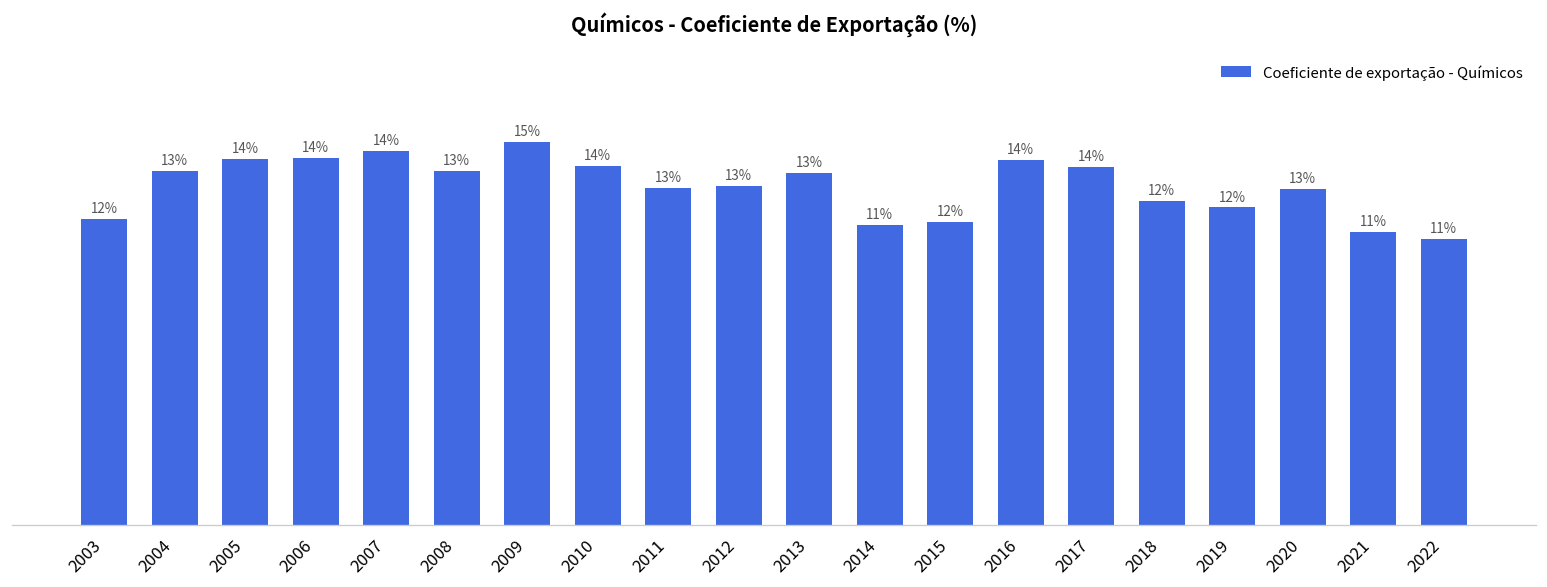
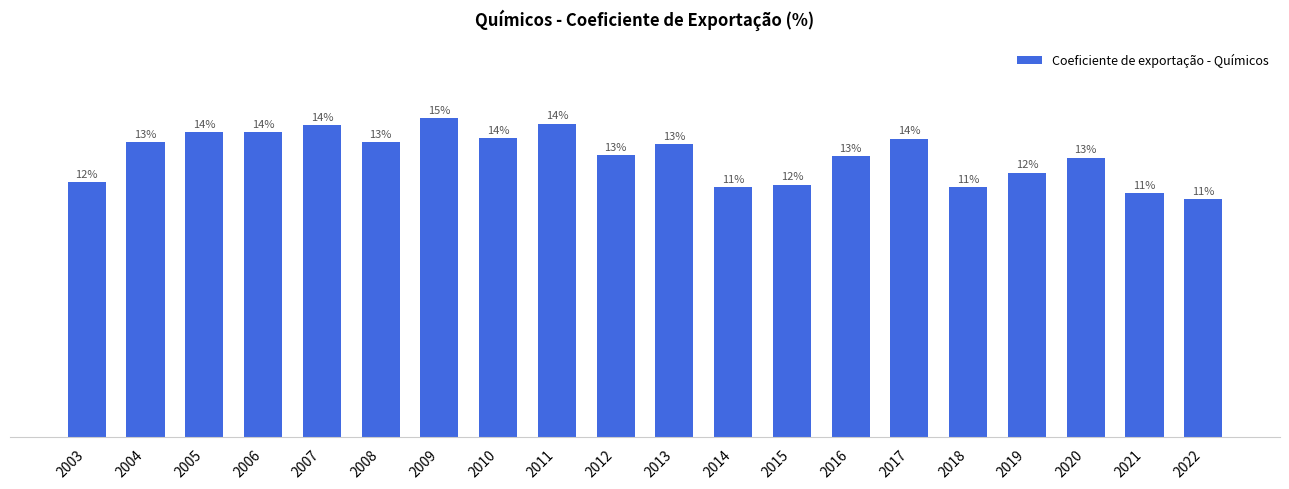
  {
    "2003": "12%",
    "2004": "13%",
    "2005": "14%",
    "2006": "14%",
    "2007": "14%",
    "2008": "13%",
    "2009": "15%",
    "2010": "14%",
-   "2011": "13%",
+   "2011": "14%",
    "2012": "13%",
    "2013": "13%",
    "2014": "11%",
    "2015": "12%",
-   "2016": "14%",
+   "2016": "13%",
    "2017": "14%",
-   "2018": "12%",
+   "2018": "11%",
    "2019": "12%",
    "2020": "13%",
    "2021": "11%",
    "2022": "11%"
  }
